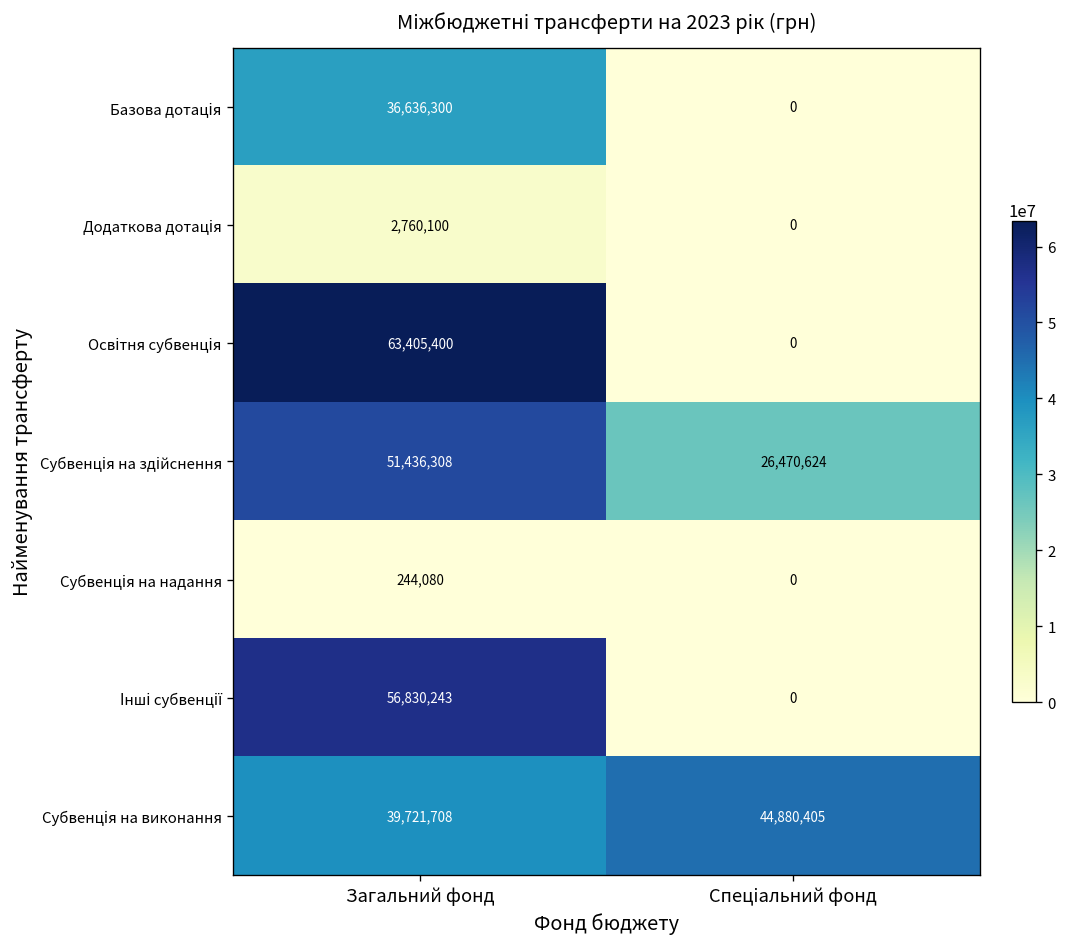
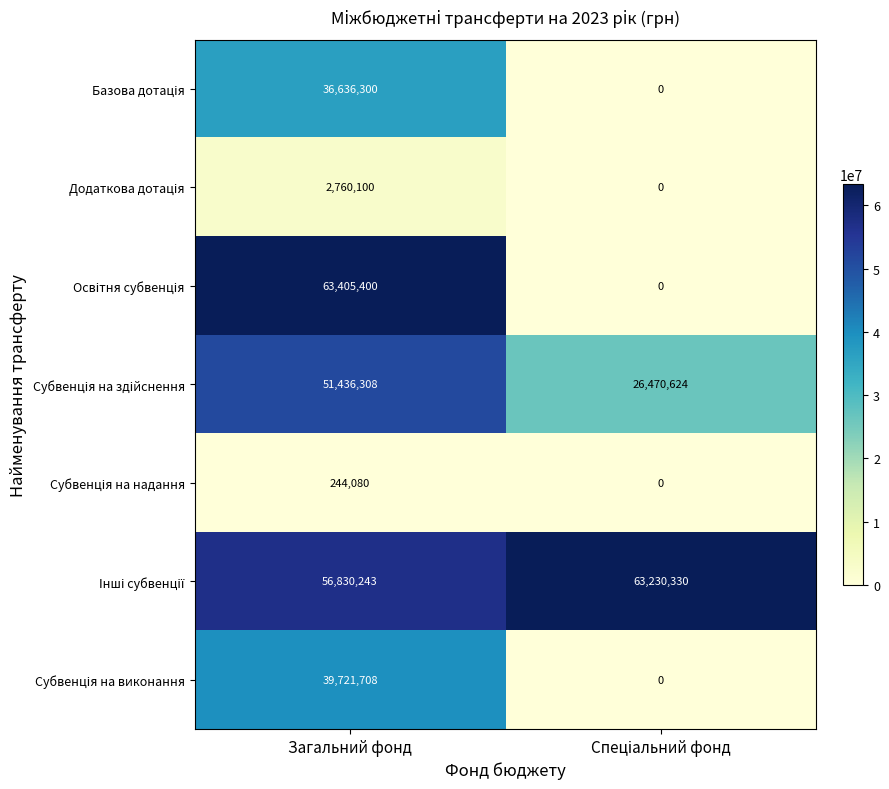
  {
    "Базова дотація": {
      "Загальний фонд": "36,636,300",
      "Спеціальний фонд": "0"
    },
    "Додаткова дотація": {
      "Загальний фонд": "2,760,100",
      "Спеціальний фонд": "0"
    },
    "Освітня субвенція": {
      "Загальний фонд": "63,405,400",
      "Спеціальний фонд": "0"
    },
    "Субвенція на здійснення": {
      "Загальний фонд": "51,436,308",
      "Спеціальний фонд": "26,470,624"
    },
    "Субвенція на надання": {
      "Загальний фонд": "244,080",
      "Спеціальний фонд": "0"
    },
    "Інші субвенції": {
      "Загальний фонд": "56,830,243",
-     "Спеціальний фонд": "0"
+     "Спеціальний фонд": "63,230,330"
    },
    "Субвенція на виконання": {
      "Загальний фонд": "39,721,708",
-     "Спеціальний фонд": "44,880,405"
+     "Спеціальний фонд": "0"
    }
  }
